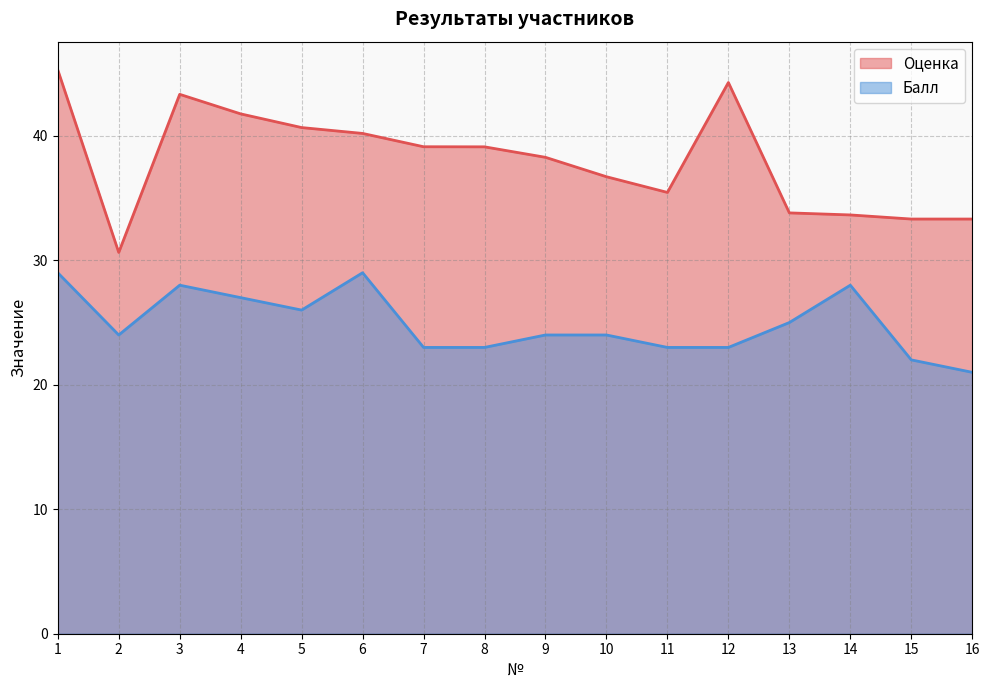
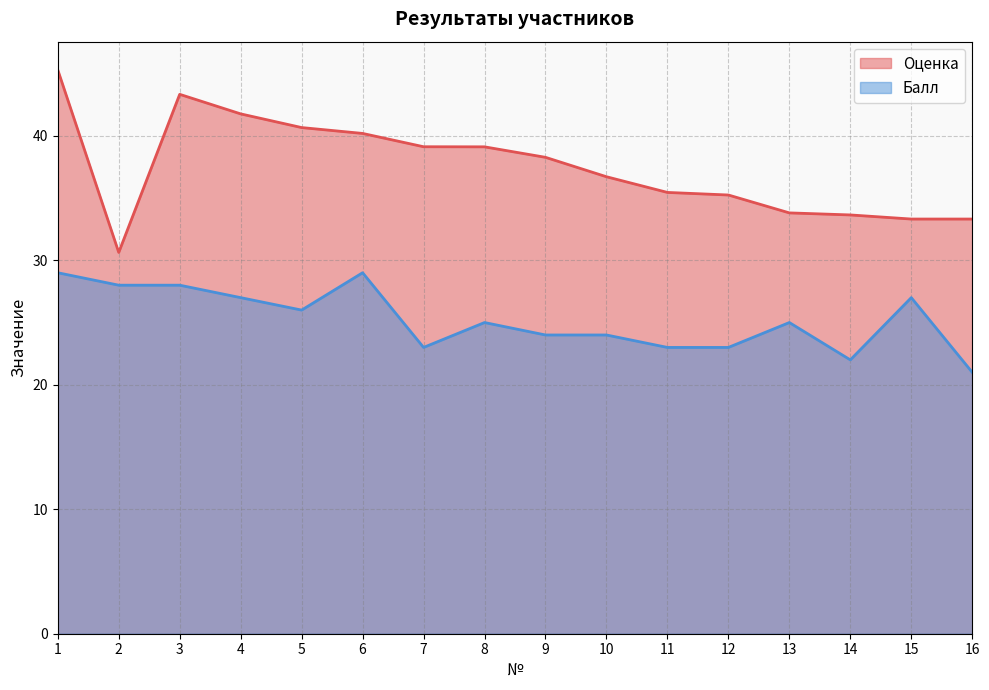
  {
    "Оценка": {
      "1": 45.3,
      "2": 30.6,
      "3": 43.3,
      "4": 41.8,
      "5": 40.7,
      "6": 40.2,
      "7": 39.1,
      "8": 39.1,
      "9": 38.3,
      "10": 36.7,
      "11": 35.5,
-     "12": 44.3,
+     "12": 35.2,
      "13": 33.8,
      "14": 33.6,
      "15": 33.3,
      "16": 33.3
    },
    "Балл": {
      "1": 29,
-     "2": 24,
+     "2": 28,
      "3": 28,
      "4": 27,
      "5": 26,
      "6": 29,
      "7": 23,
-     "8": 23,
+     "8": 25,
      "9": 24,
      "10": 24,
      "11": 23,
      "12": 23,
      "13": 25,
-     "14": 28,
-     "15": 22,
+     "14": 22,
+     "15": 27,
      "16": 21
    }
  }
